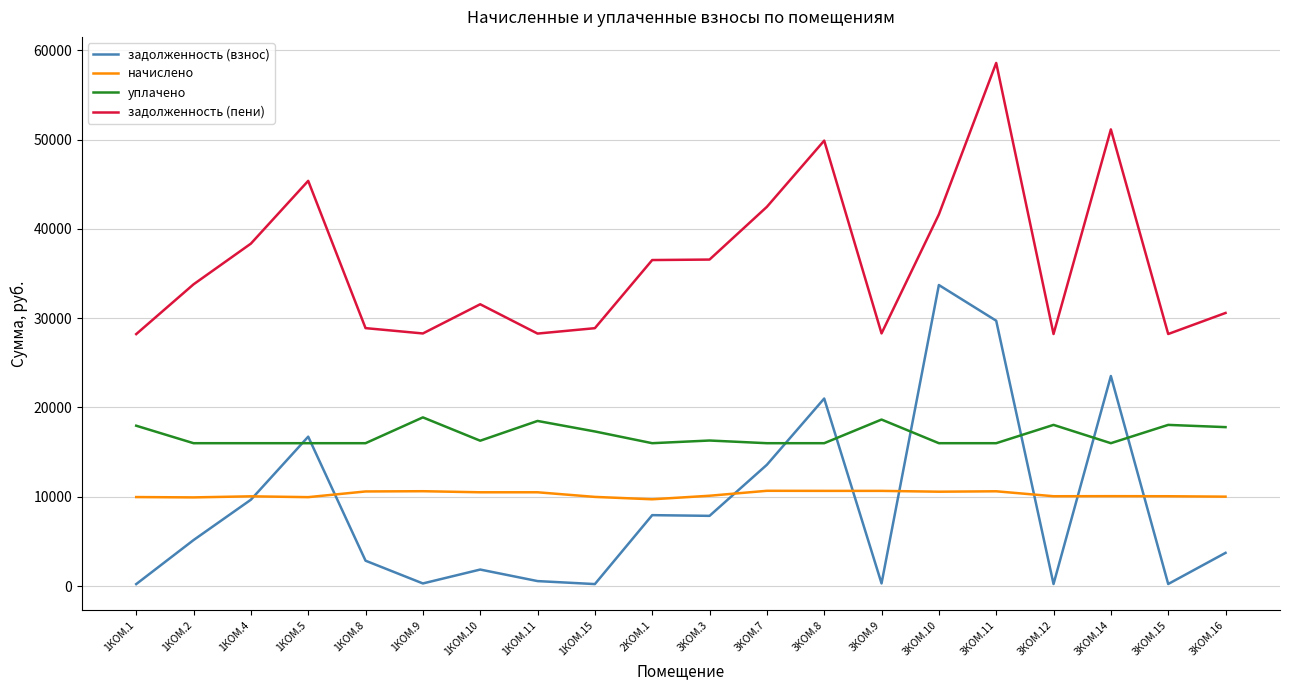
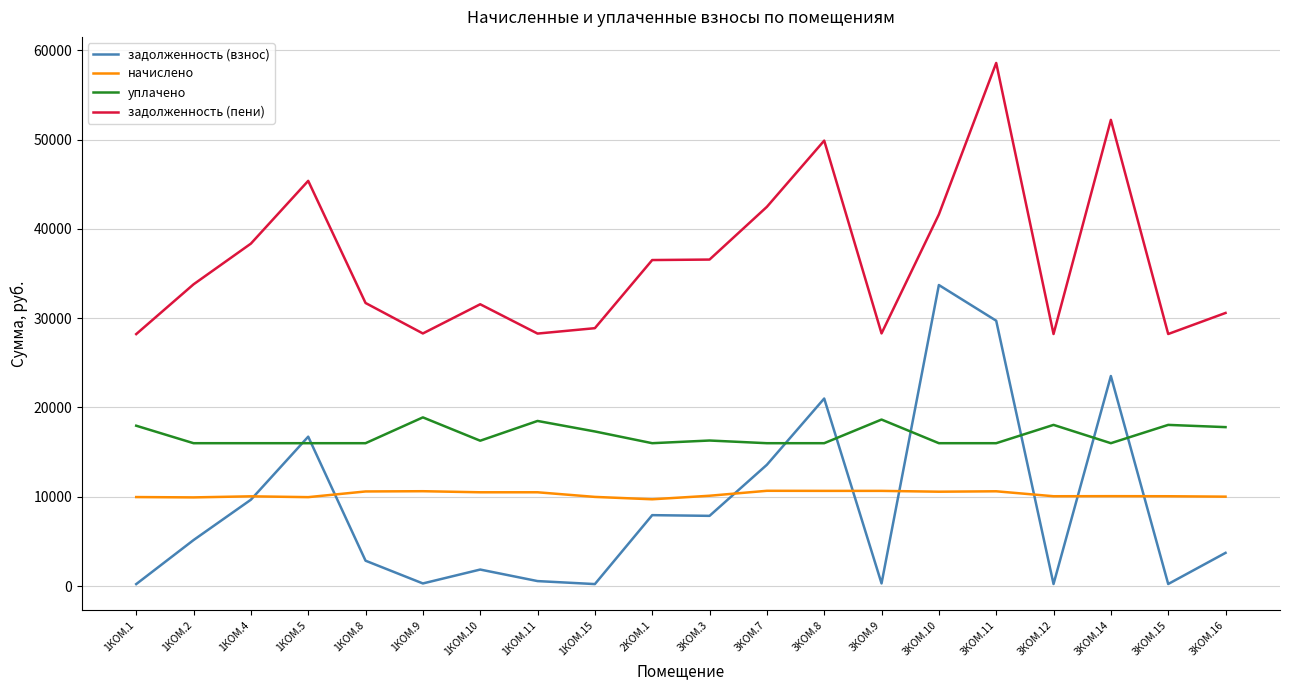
  {
    "задолженность (взнос)": {
      "1КОМ.1": 0,
      "1КОМ.2": 5000,
      "1КОМ.4": 10000,
      "1КОМ.5": 17000,
      "1КОМ.8": 3000,
      "1КОМ.9": 0,
      "1КОМ.10": 2000,
      "1КОМ.11": 1000,
      "1КОМ.15": 0,
      "2КОМ.1": 8000,
      "3КОМ.3": 8000,
      "3КОМ.7": 14000,
      "3КОМ.8": 21000,
      "3КОМ.9": 0,
      "3КОМ.10": 34000,
      "3КОМ.11": 30000,
      "3КОМ.12": 0,
      "3КОМ.14": 24000,
      "3КОМ.15": 0,
      "3КОМ.16": 4000
    },
    "начислено": {
      "1КОМ.1": 10000,
      "1КОМ.2": 10000,
      "1КОМ.4": 10000,
      "1КОМ.5": 10000,
      "1КОМ.8": 11000,
      "1КОМ.9": 11000,
      "1КОМ.10": 11000,
      "1КОМ.11": 11000,
      "1КОМ.15": 10000,
      "2КОМ.1": 10000,
      "3КОМ.3": 10000,
      "3КОМ.7": 11000,
      "3КОМ.8": 11000,
      "3КОМ.9": 11000,
      "3КОМ.10": 11000,
      "3КОМ.11": 11000,
      "3КОМ.12": 10000,
      "3КОМ.14": 10000,
      "3КОМ.15": 10000,
      "3КОМ.16": 10000
    },
    "уплачено": {
      "1КОМ.1": 18000,
      "1КОМ.2": 16000,
      "1КОМ.4": 16000,
      "1КОМ.5": 16000,
      "1КОМ.8": 16000,
      "1КОМ.9": 19000,
      "1КОМ.10": 16000,
      "1КОМ.11": 18000,
      "1КОМ.15": 17000,
      "2КОМ.1": 16000,
      "3КОМ.3": 16000,
      "3КОМ.7": 16000,
      "3КОМ.8": 16000,
      "3КОМ.9": 19000,
      "3КОМ.10": 16000,
      "3КОМ.11": 16000,
      "3КОМ.12": 18000,
      "3КОМ.14": 16000,
      "3КОМ.15": 18000,
      "3КОМ.16": 18000
    },
    "задолженность (пени)": {
      "1КОМ.1": 28000,
      "1КОМ.2": 34000,
      "1КОМ.4": 38000,
      "1КОМ.5": 45000,
-     "1КОМ.8": 29000,
+     "1КОМ.8": 32000,
      "1КОМ.9": 28000,
      "1КОМ.10": 32000,
      "1КОМ.11": 28000,
      "1КОМ.15": 29000,
      "2КОМ.1": 37000,
      "3КОМ.3": 37000,
      "3КОМ.7": 42000,
      "3КОМ.8": 50000,
      "3КОМ.9": 28000,
      "3КОМ.10": 42000,
      "3КОМ.11": 59000,
      "3КОМ.12": 28000,
-     "3КОМ.14": 51000,
+     "3КОМ.14": 52000,
      "3КОМ.15": 28000,
      "3КОМ.16": 31000
    }
  }
